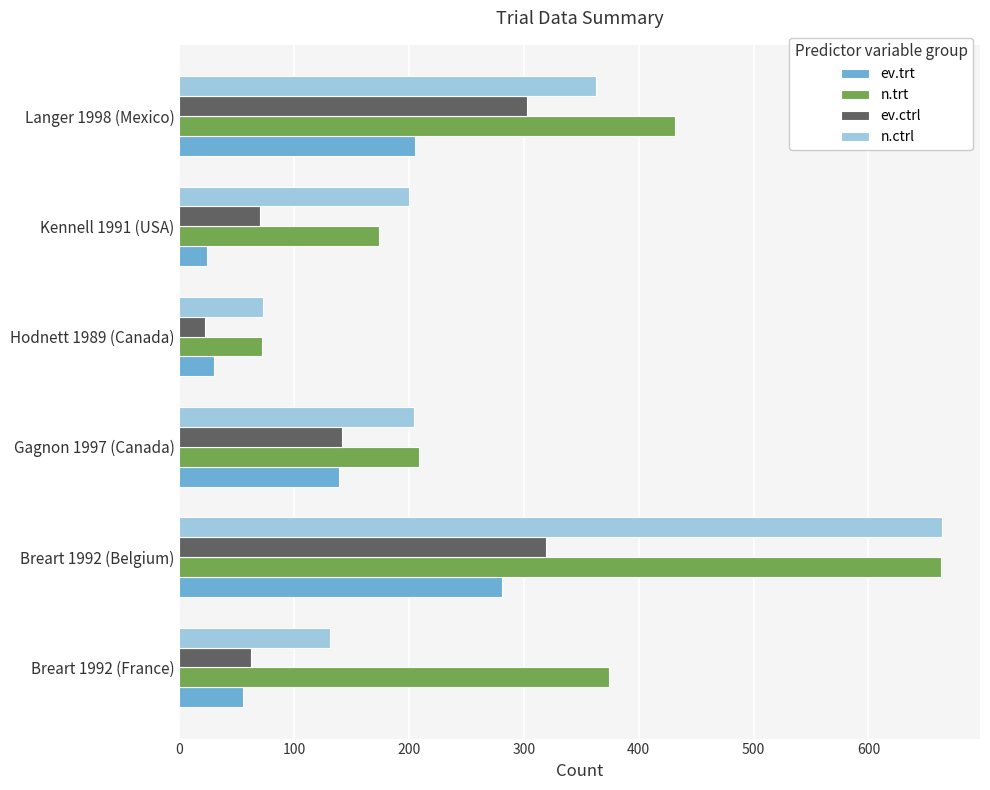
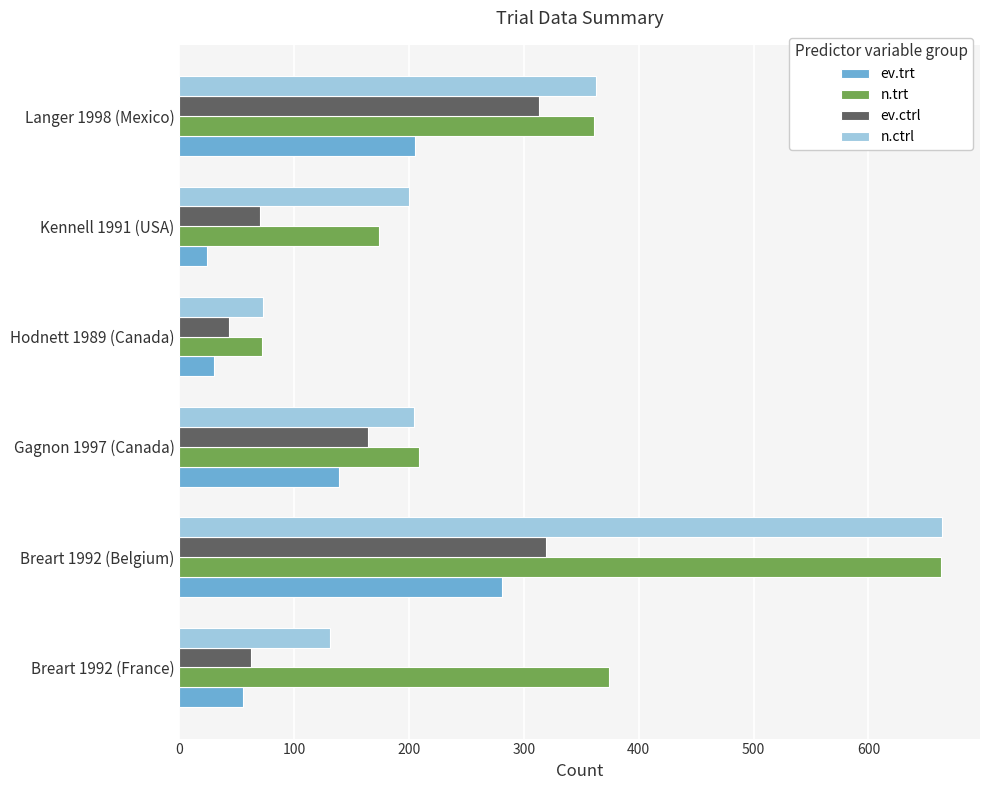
  {
    "n.trt": {
-     "Langer 1998 (Mexico)": 432,
+     "Langer 1998 (Mexico)": 361,
      "Kennell 1991 (USA)": 174,
      "Hodnett 1989 (Canada)": 72,
      "Gagnon 1997 (Canada)": 209,
      "Breart 1992 (Belgium)": 663,
      "Breart 1992 (France)": 374
    },
    "ev.ctrl": {
-     "Langer 1998 (Mexico)": 303,
+     "Langer 1998 (Mexico)": 313,
      "Kennell 1991 (USA)": 70,
-     "Hodnett 1989 (Canada)": 22,
-     "Gagnon 1997 (Canada)": 142,
+     "Hodnett 1989 (Canada)": 43,
+     "Gagnon 1997 (Canada)": 164,
      "Breart 1992 (Belgium)": 319,
      "Breart 1992 (France)": 62
    }
  }
